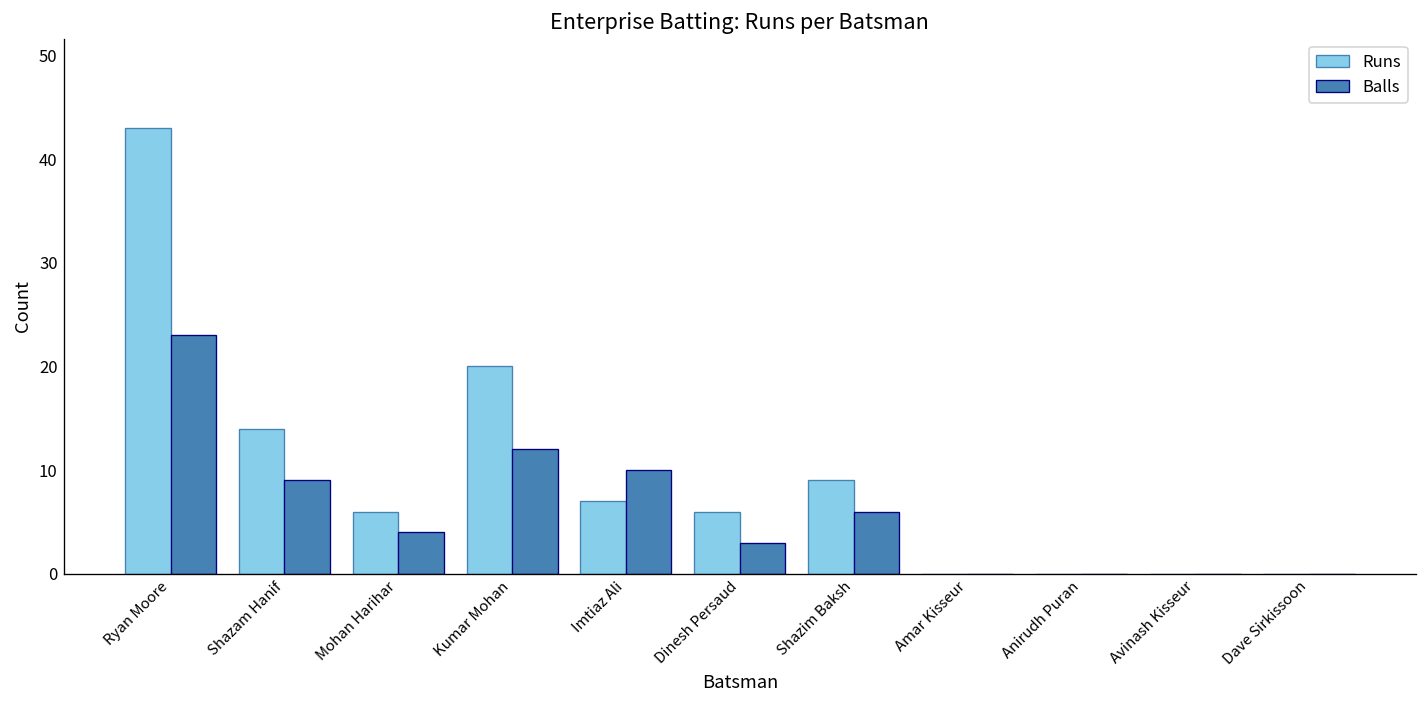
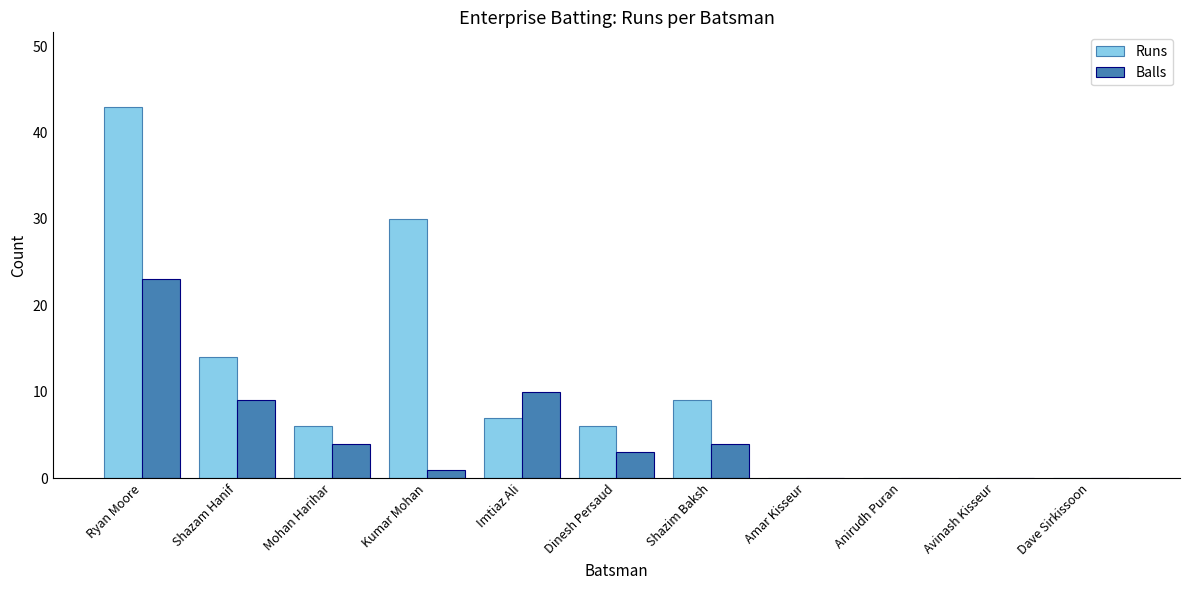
  {
    "Runs": {
      "Ryan Moore": 43,
      "Shazam Hanif": 14,
      "Mohan Harihar": 6,
-     "Kumar Mohan": 20,
+     "Kumar Mohan": 30,
      "Imtiaz Ali": 7,
      "Dinesh Persaud": 6,
      "Shazim Baksh": 9,
      "Amar Kisseur": 0,
      "Anirudh Puran": 0,
      "Avinash Kisseur": 0,
      "Dave Sirkissoon": 0
    },
    "Balls": {
      "Ryan Moore": 23,
      "Shazam Hanif": 9,
      "Mohan Harihar": 4,
-     "Kumar Mohan": 12,
+     "Kumar Mohan": 1,
      "Imtiaz Ali": 10,
      "Dinesh Persaud": 3,
-     "Shazim Baksh": 6,
+     "Shazim Baksh": 4,
      "Amar Kisseur": 0,
      "Anirudh Puran": 0,
      "Avinash Kisseur": 0,
      "Dave Sirkissoon": 0
    }
  }
